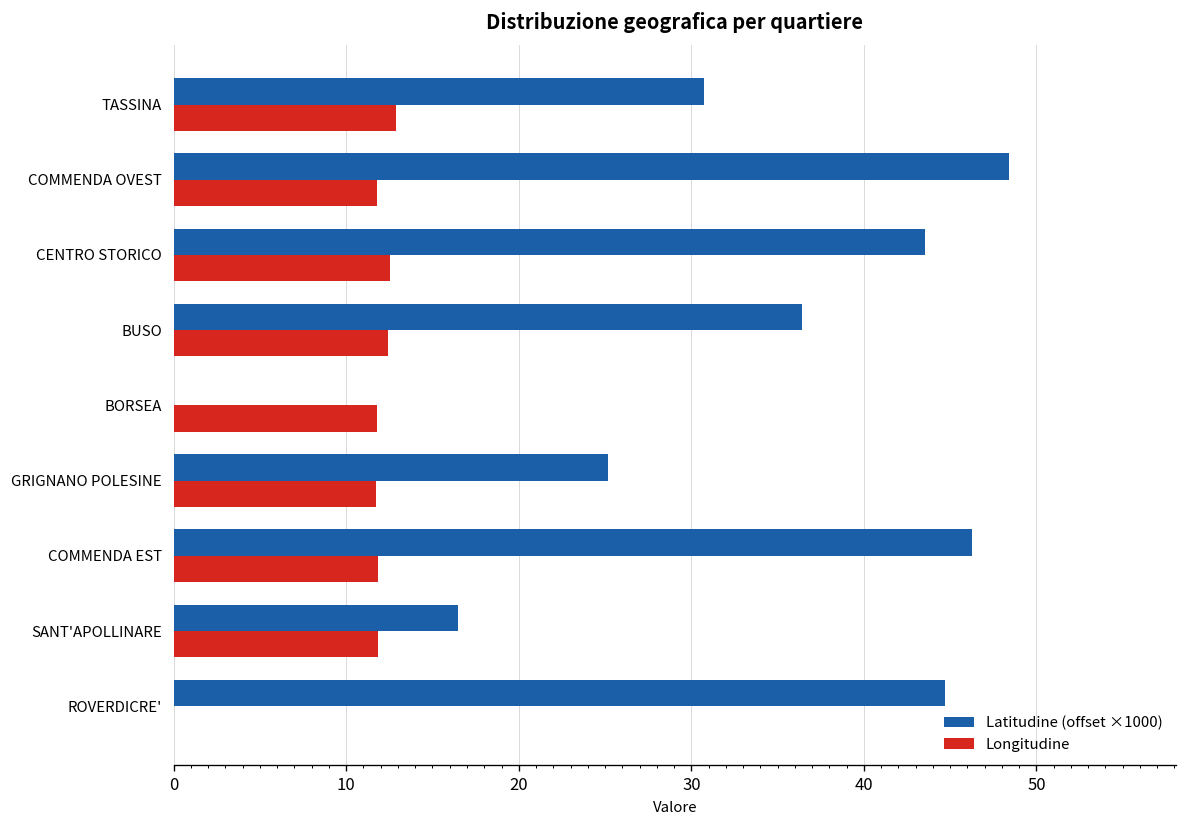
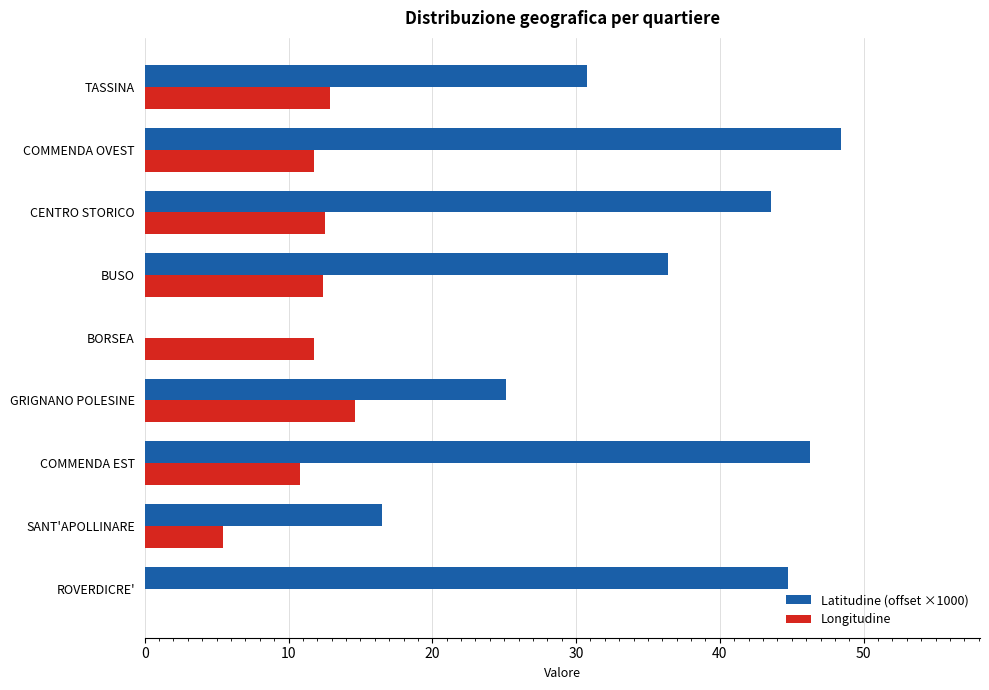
  {
    "Latitudine (offset ×1000)": {
      "TASSINA": 30.7,
      "COMMENDA OVEST": 48.4,
      "CENTRO STORICO": 43.5,
      "BUSO": 36.4,
      "BORSEA": 0.0,
      "GRIGNANO POLESINE": 25.1,
      "COMMENDA EST": 46.3,
      "SANT'APOLLINARE": 16.5,
      "ROVERDICRE'": 44.7
    },
    "Longitudine": {
      "TASSINA": 12.9,
      "COMMENDA OVEST": 11.8,
      "CENTRO STORICO": 12.5,
      "BUSO": 12.4,
      "BORSEA": 11.8,
-     "GRIGNANO POLESINE": 11.7,
-     "COMMENDA EST": 11.8,
-     "SANT'APOLLINARE": 11.8,
+     "GRIGNANO POLESINE": 14.6,
+     "COMMENDA EST": 10.8,
+     "SANT'APOLLINARE": 5.4,
      "ROVERDICRE'": 0.0
    }
  }
